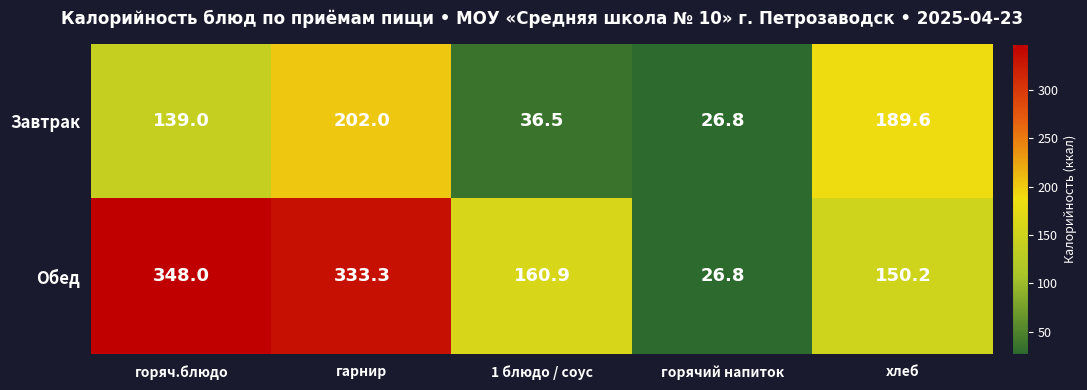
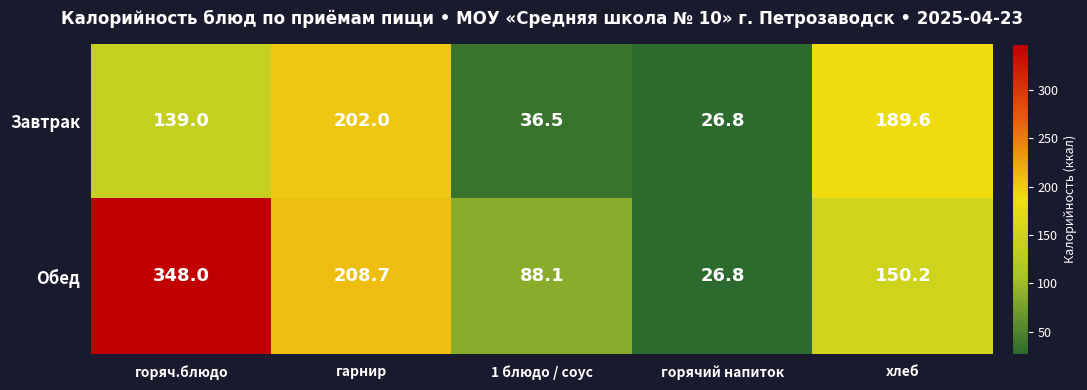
  {
    "Завтрак": {
      "горяч.блюдо": 139.0,
      "гарнир": 202.0,
      "1 блюдо / соус": 36.5,
      "горячий напиток": 26.8,
      "хлеб": 189.6
    },
    "Обед": {
      "горяч.блюдо": 348.0,
-     "гарнир": 333.3,
-     "1 блюдо / соус": 160.9,
+     "гарнир": 208.7,
+     "1 блюдо / соус": 88.1,
      "горячий напиток": 26.8,
      "хлеб": 150.2
    }
  }
